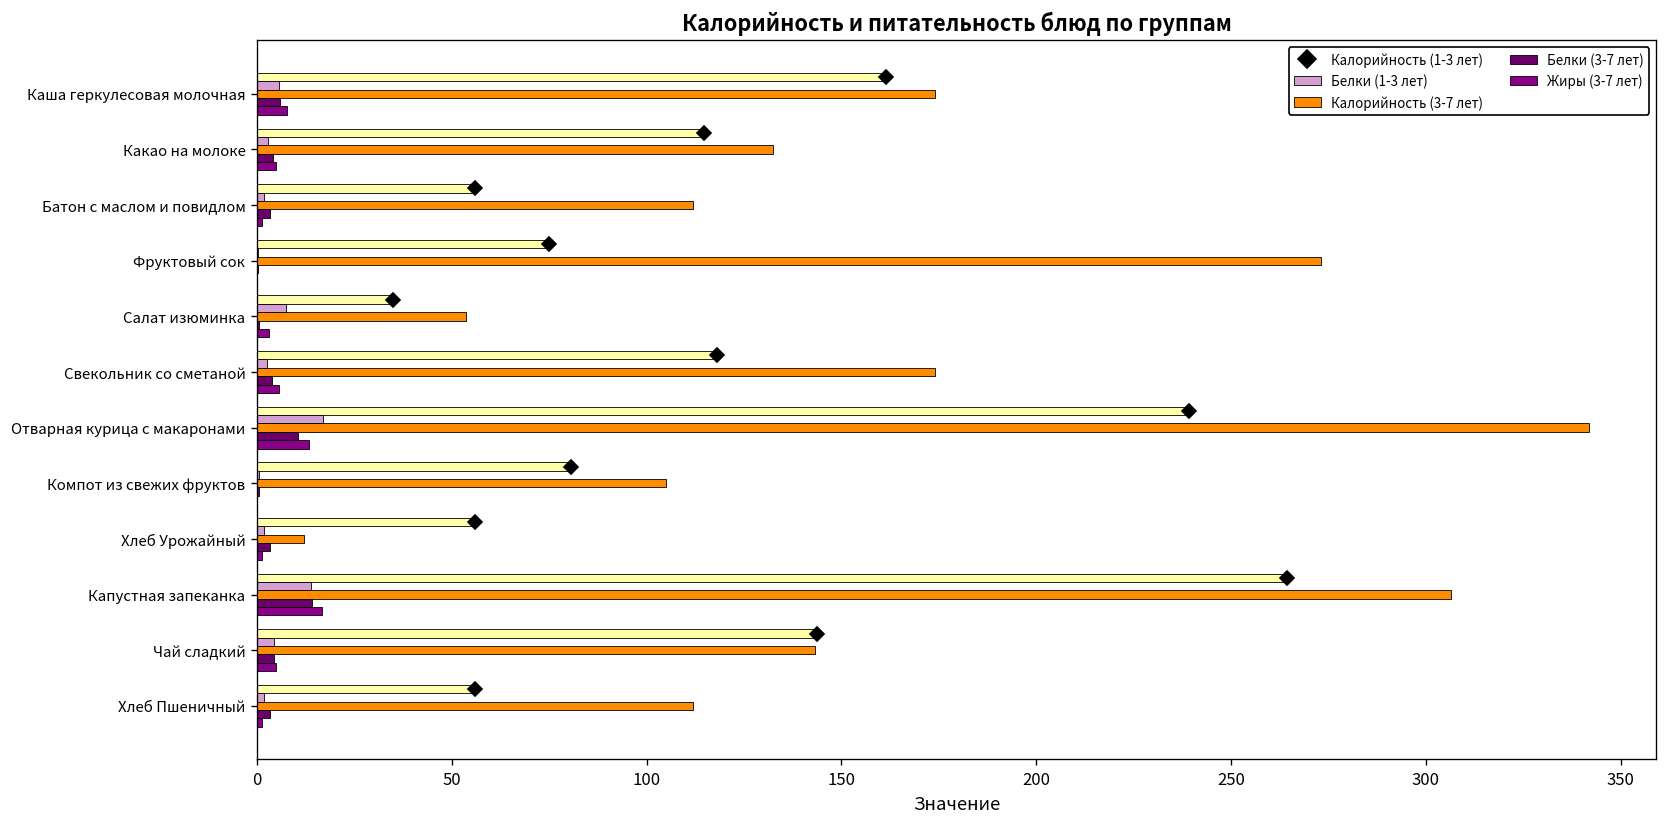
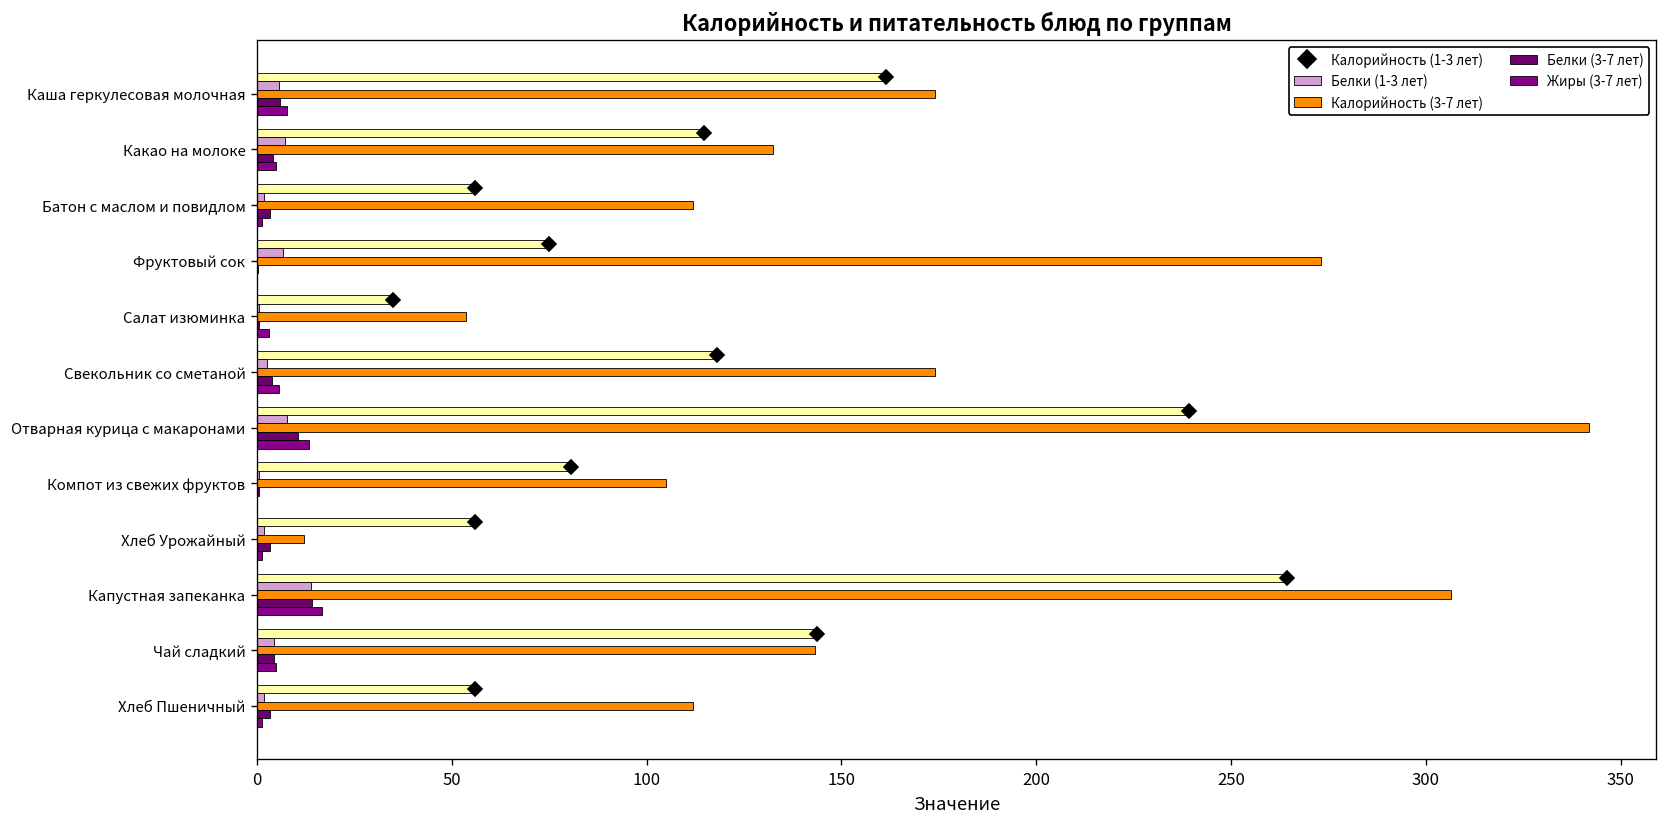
  {
    "Белки (1-3 лет)": {
      "Каша геркулесовая молочная": 6,
-     "Какао на молоке": 3,
+     "Какао на молоке": 7,
      "Батон с маслом и повидлом": 2,
-     "Фруктовый сок": 0,
-     "Салат изюминка": 8,
+     "Фруктовый сок": 7,
+     "Салат изюминка": 0,
      "Свекольник со сметаной": 3,
-     "Отварная курица с макаронами": 17,
+     "Отварная курица с макаронами": 8,
      "Хлеб Урожайный": 2,
      "Капустная запеканка": 14,
      "Чай сладкий": 4,
      "Хлеб Пшеничный": 2
    },
    "Калорийность (3-7 лет)": {
      "Каша геркулесовая молочная": 174,
      "Какао на молоке": 133,
      "Батон с маслом и повидлом": 112,
      "Фруктовый сок": 273,
      "Салат изюминка": 54,
      "Свекольник со сметаной": 174,
      "Отварная курица с макаронами": 342,
      "Компот из свежих фруктов": 105,
      "Хлеб Урожайный": 12,
      "Капустная запеканка": 307,
      "Чай сладкий": 143,
      "Хлеб Пшеничный": 112
    }
  }
